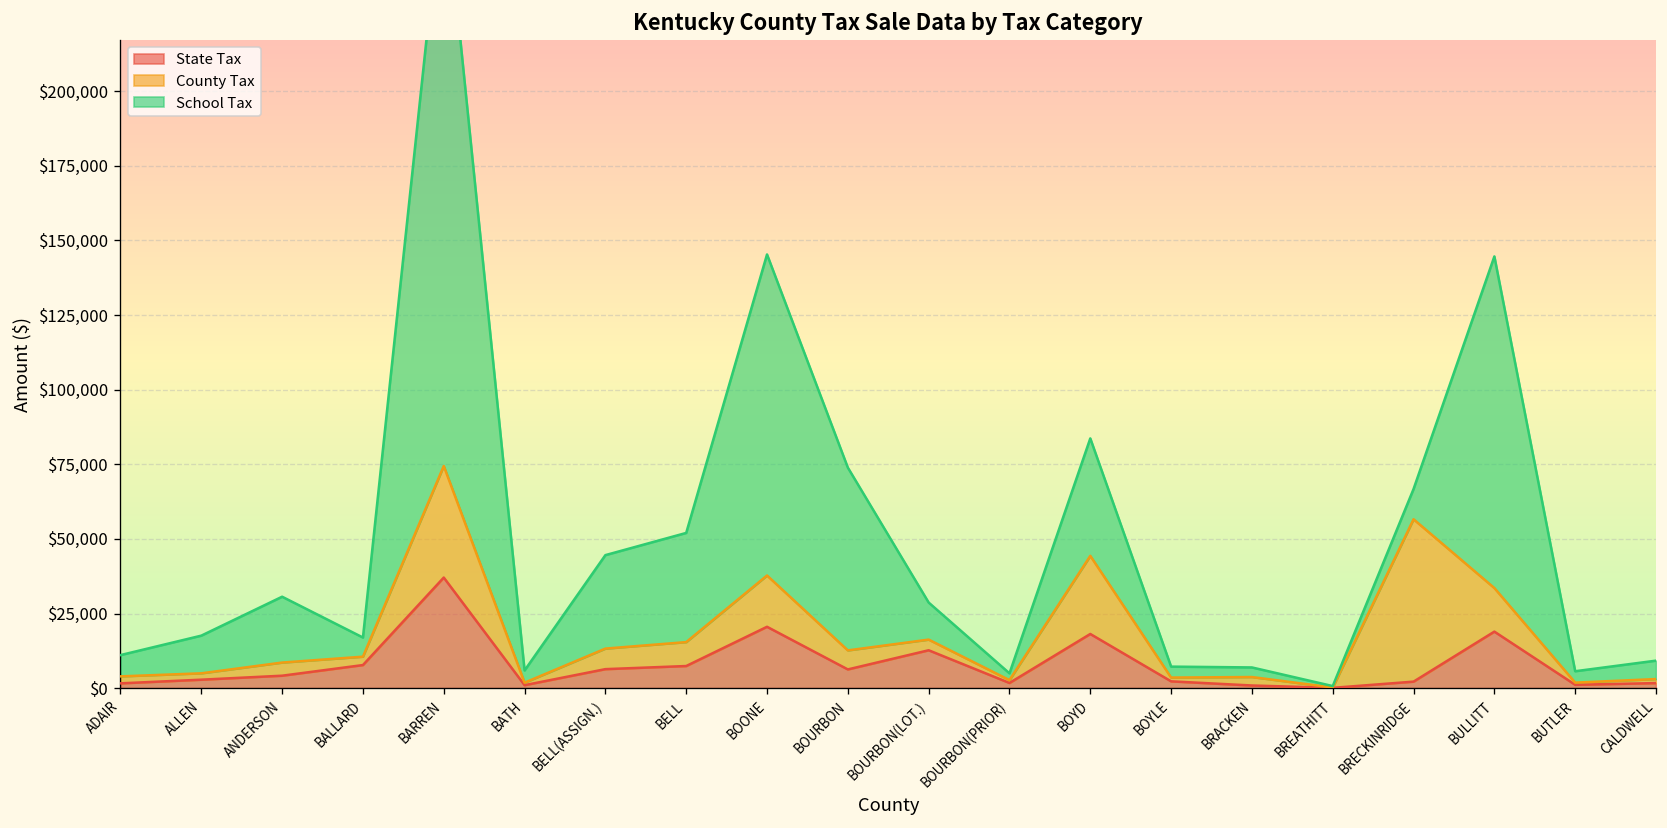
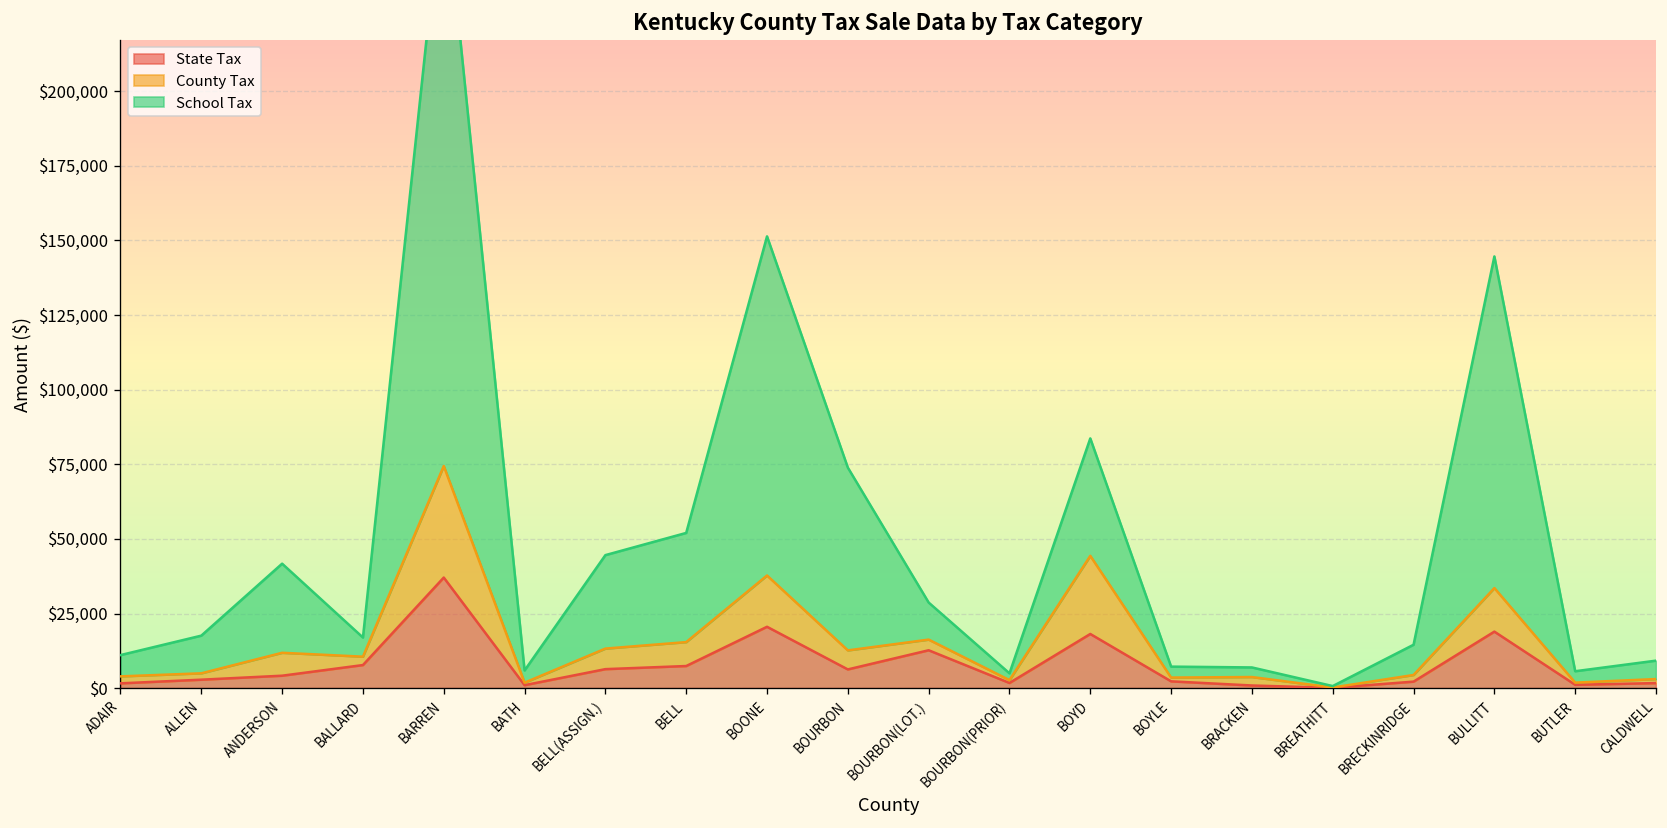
  {
    "State Tax": {
      "ADAIR": "$2,000",
      "ALLEN": "$3,000",
      "ANDERSON": "$4,000",
      "BALLARD": "$8,000",
      "BARREN": "$37,000",
      "BELL(ASSIGN.)": "$6,000",
      "BELL": "$7,000",
      "BOONE": "$21,000",
      "BOURBON": "$6,000",
      "BOURBON(LOT.)": "$13,000",
      "BOYD": "$18,000",
      "BOYLE": "$2,000",
      "BRACKEN": "$1,000",
      "BRECKINRIDGE": "$2,000",
      "BULLITT": "$19,000",
      "CALDWELL": "$2,000"
    },
    "County Tax": {
      "ADAIR": "$2,000",
      "ALLEN": "$2,000",
-     "ANDERSON": "$4,000",
+     "ANDERSON": "$8,000",
      "BALLARD": "$3,000",
      "BARREN": "$37,000",
      "BELL(ASSIGN.)": "$7,000",
      "BELL": "$8,000",
      "BOONE": "$17,000",
      "BOURBON": "$6,000",
      "BOURBON(LOT.)": "$4,000",
      "BOYD": "$26,000",
      "BOYLE": "$1,000",
      "BRACKEN": "$3,000",
-     "BRECKINRIDGE": "$54,000",
+     "BRECKINRIDGE": "$2,000",
      "BULLITT": "$15,000",
      "CALDWELL": "$1,000"
    },
    "School Tax": {
      "ADAIR": "$7,000",
      "ALLEN": "$13,000",
-     "ANDERSON": "$22,000",
+     "ANDERSON": "$30,000",
      "BALLARD": "$6,000",
      "BATH": "$4,000",
      "BELL(ASSIGN.)": "$31,000",
      "BELL": "$37,000",
-     "BOONE": "$108,000",
+     "BOONE": "$114,000",
      "BOURBON": "$61,000",
      "BOURBON(LOT.)": "$12,000",
      "BOURBON(PRIOR)": "$2,000",
      "BOYD": "$39,000",
      "BOYLE": "$4,000",
      "BRACKEN": "$3,000",
      "BRECKINRIDGE": "$10,000",
      "BULLITT": "$111,000",
      "BUTLER": "$4,000",
      "CALDWELL": "$6,000"
    }
  }
